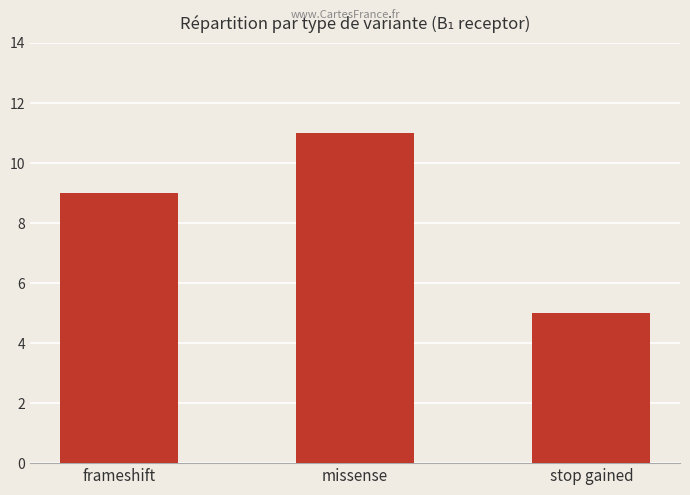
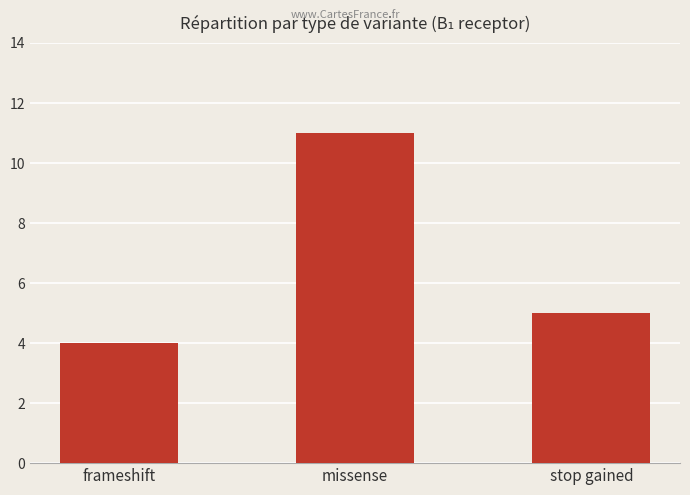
  {
-   "frameshift": 9,
+   "frameshift": 4,
    "missense": 11,
    "stop gained": 5
  }
